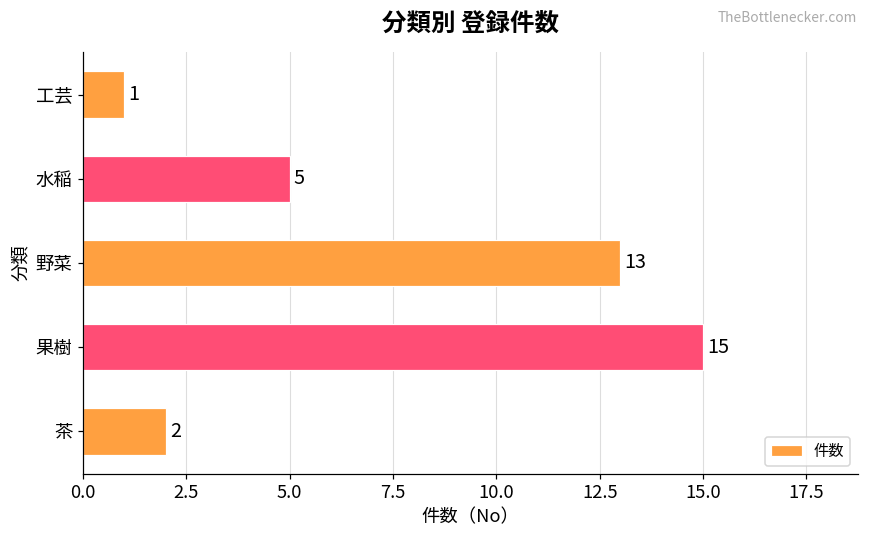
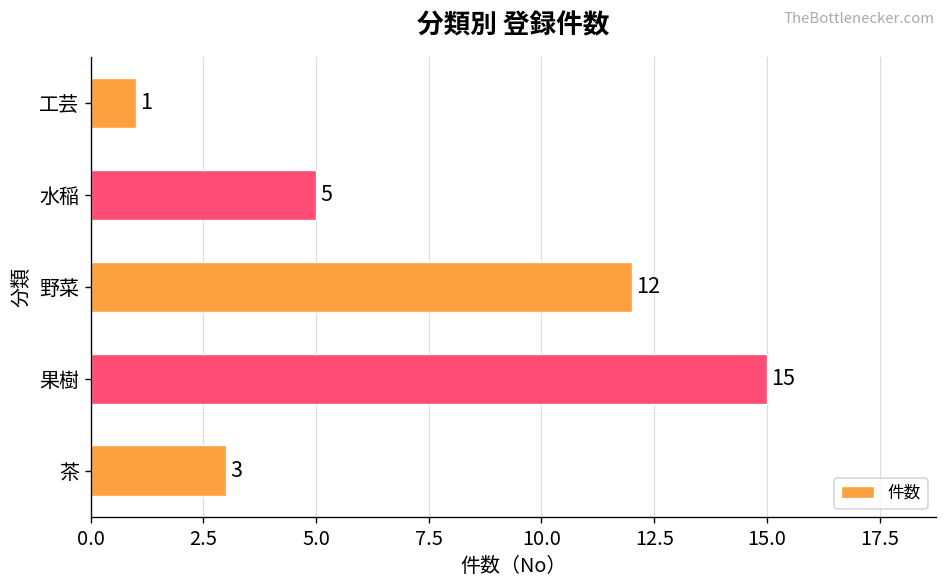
  {
    "工芸": 1,
    "水稲": 5,
-   "野菜": 13,
+   "野菜": 12,
    "果樹": 15,
-   "茶": 2
+   "茶": 3
  }
